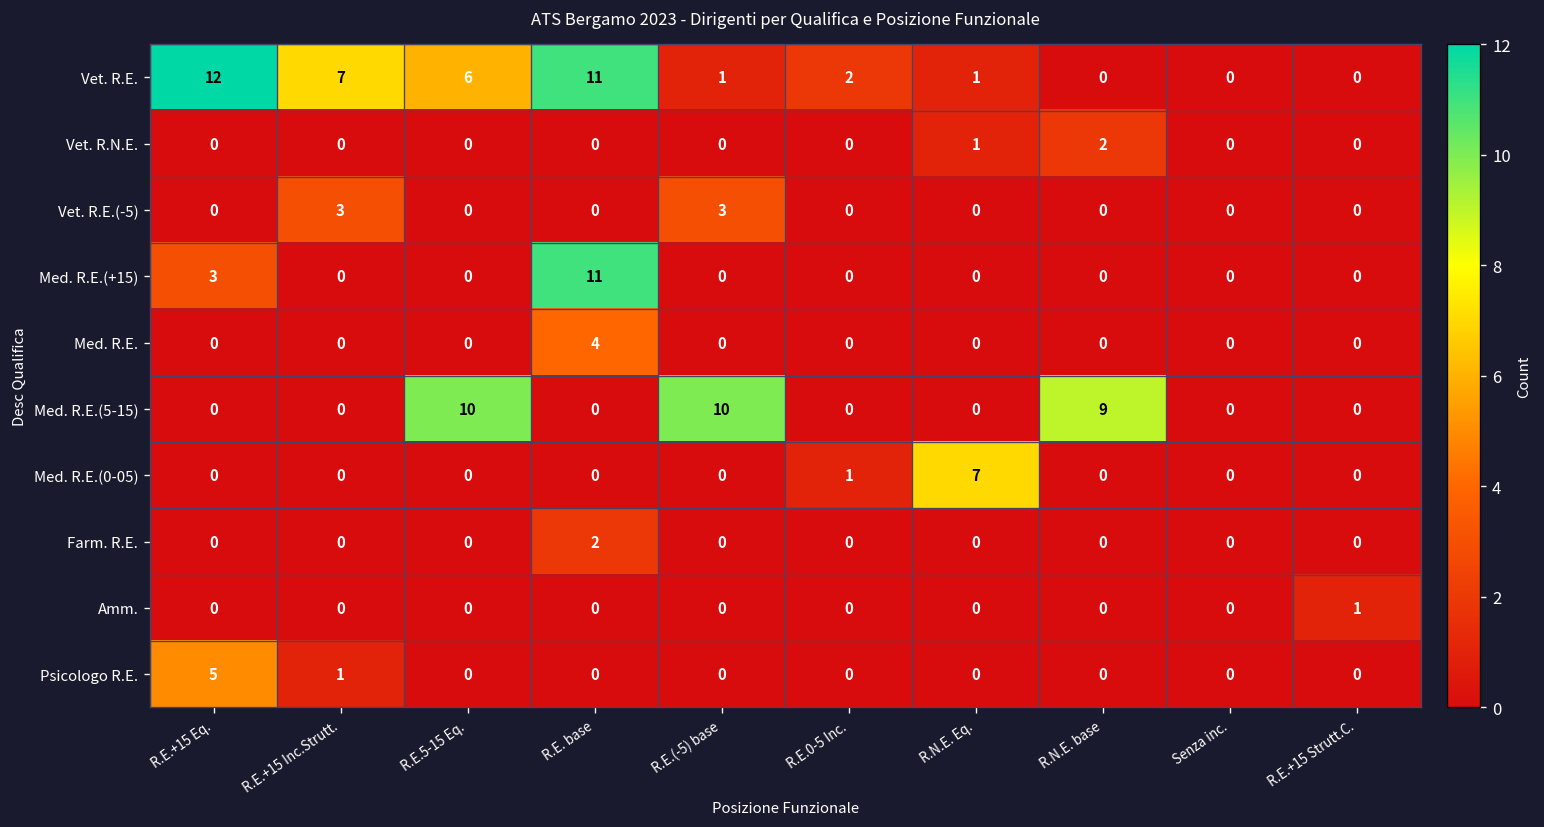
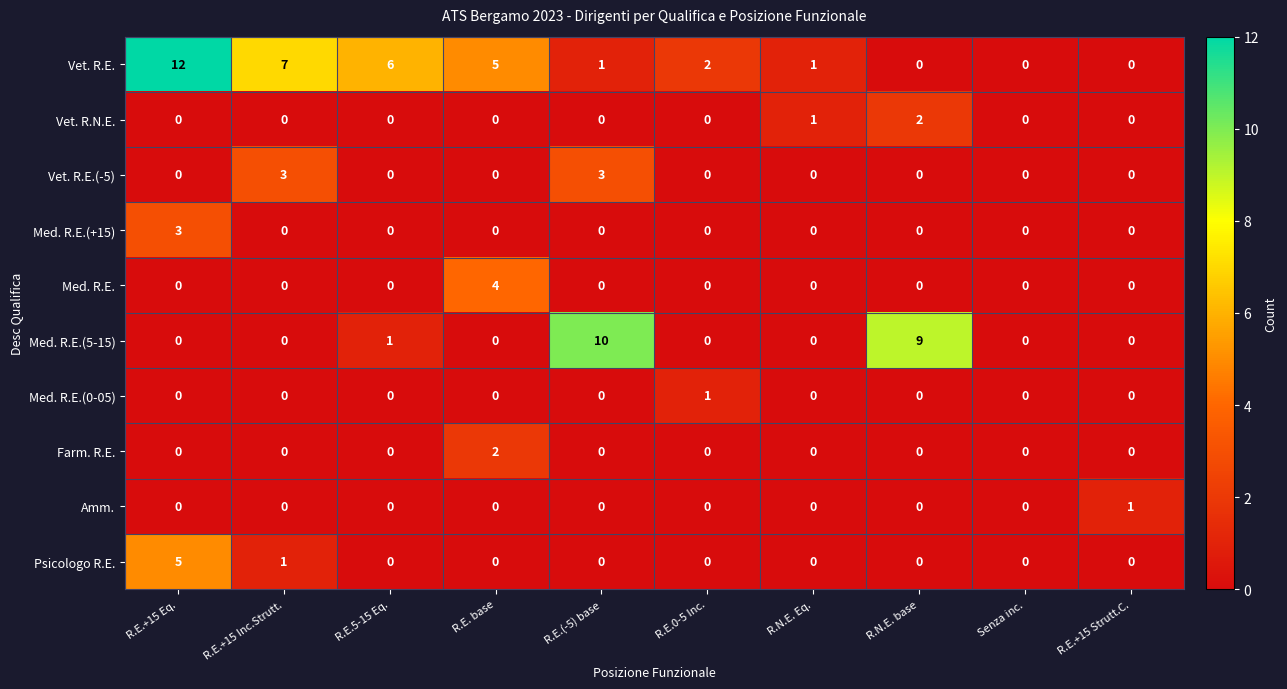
  {
    "Vet. R.E.": {
      "R.E.+15 Eq.": 12,
      "R.E.+15 Inc.Strutt.": 7,
      "R.E.5-15 Eq.": 6,
-     "R.E. base": 11,
+     "R.E. base": 5,
      "R.E.(-5) base": 1,
      "R.E.0-5 Inc.": 2,
      "R.N.E. Eq.": 1,
      "R.N.E. base": 0,
      "Senza inc.": 0,
      "R.E.+15 Strutt.C.": 0
    },
    "Vet. R.N.E.": {
      "R.E.+15 Eq.": 0,
      "R.E.+15 Inc.Strutt.": 0,
      "R.E.5-15 Eq.": 0,
      "R.E. base": 0,
      "R.E.(-5) base": 0,
      "R.E.0-5 Inc.": 0,
      "R.N.E. Eq.": 1,
      "R.N.E. base": 2,
      "Senza inc.": 0,
      "R.E.+15 Strutt.C.": 0
    },
    "Vet. R.E.(-5)": {
      "R.E.+15 Eq.": 0,
      "R.E.+15 Inc.Strutt.": 3,
      "R.E.5-15 Eq.": 0,
      "R.E. base": 0,
      "R.E.(-5) base": 3,
      "R.E.0-5 Inc.": 0,
      "R.N.E. Eq.": 0,
      "R.N.E. base": 0,
      "Senza inc.": 0,
      "R.E.+15 Strutt.C.": 0
    },
    "Med. R.E.(+15)": {
      "R.E.+15 Eq.": 3,
      "R.E.+15 Inc.Strutt.": 0,
      "R.E.5-15 Eq.": 0,
-     "R.E. base": 11,
+     "R.E. base": 0,
      "R.E.(-5) base": 0,
      "R.E.0-5 Inc.": 0,
      "R.N.E. Eq.": 0,
      "R.N.E. base": 0,
      "Senza inc.": 0,
      "R.E.+15 Strutt.C.": 0
    },
    "Med. R.E.": {
      "R.E.+15 Eq.": 0,
      "R.E.+15 Inc.Strutt.": 0,
      "R.E.5-15 Eq.": 0,
      "R.E. base": 4,
      "R.E.(-5) base": 0,
      "R.E.0-5 Inc.": 0,
      "R.N.E. Eq.": 0,
      "R.N.E. base": 0,
      "Senza inc.": 0,
      "R.E.+15 Strutt.C.": 0
    },
    "Med. R.E.(5-15)": {
      "R.E.+15 Eq.": 0,
      "R.E.+15 Inc.Strutt.": 0,
-     "R.E.5-15 Eq.": 10,
+     "R.E.5-15 Eq.": 1,
      "R.E. base": 0,
      "R.E.(-5) base": 10,
      "R.E.0-5 Inc.": 0,
      "R.N.E. Eq.": 0,
      "R.N.E. base": 9,
      "Senza inc.": 0,
      "R.E.+15 Strutt.C.": 0
    },
    "Med. R.E.(0-05)": {
      "R.E.+15 Eq.": 0,
      "R.E.+15 Inc.Strutt.": 0,
      "R.E.5-15 Eq.": 0,
      "R.E. base": 0,
      "R.E.(-5) base": 0,
      "R.E.0-5 Inc.": 1,
-     "R.N.E. Eq.": 7,
+     "R.N.E. Eq.": 0,
      "R.N.E. base": 0,
      "Senza inc.": 0,
      "R.E.+15 Strutt.C.": 0
    },
    "Farm. R.E.": {
      "R.E.+15 Eq.": 0,
      "R.E.+15 Inc.Strutt.": 0,
      "R.E.5-15 Eq.": 0,
      "R.E. base": 2,
      "R.E.(-5) base": 0,
      "R.E.0-5 Inc.": 0,
      "R.N.E. Eq.": 0,
      "R.N.E. base": 0,
      "Senza inc.": 0,
      "R.E.+15 Strutt.C.": 0
    },
    "Amm.": {
      "R.E.+15 Eq.": 0,
      "R.E.+15 Inc.Strutt.": 0,
      "R.E.5-15 Eq.": 0,
      "R.E. base": 0,
      "R.E.(-5) base": 0,
      "R.E.0-5 Inc.": 0,
      "R.N.E. Eq.": 0,
      "R.N.E. base": 0,
      "Senza inc.": 0,
      "R.E.+15 Strutt.C.": 1
    },
    "Psicologo R.E.": {
      "R.E.+15 Eq.": 5,
      "R.E.+15 Inc.Strutt.": 1,
      "R.E.5-15 Eq.": 0,
      "R.E. base": 0,
      "R.E.(-5) base": 0,
      "R.E.0-5 Inc.": 0,
      "R.N.E. Eq.": 0,
      "R.N.E. base": 0,
      "Senza inc.": 0,
      "R.E.+15 Strutt.C.": 0
    }
  }
